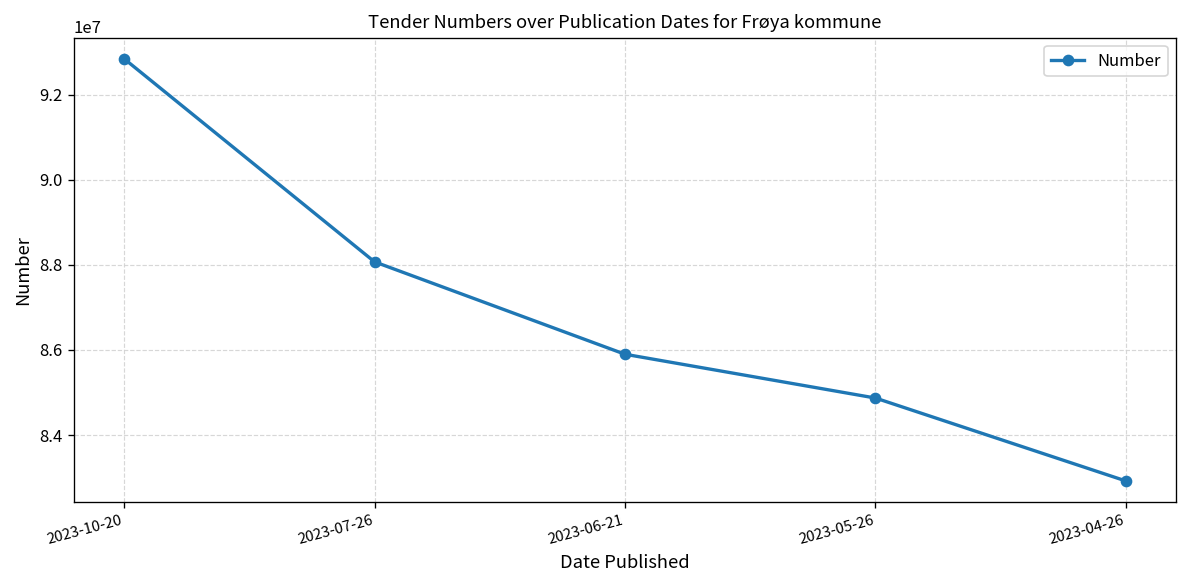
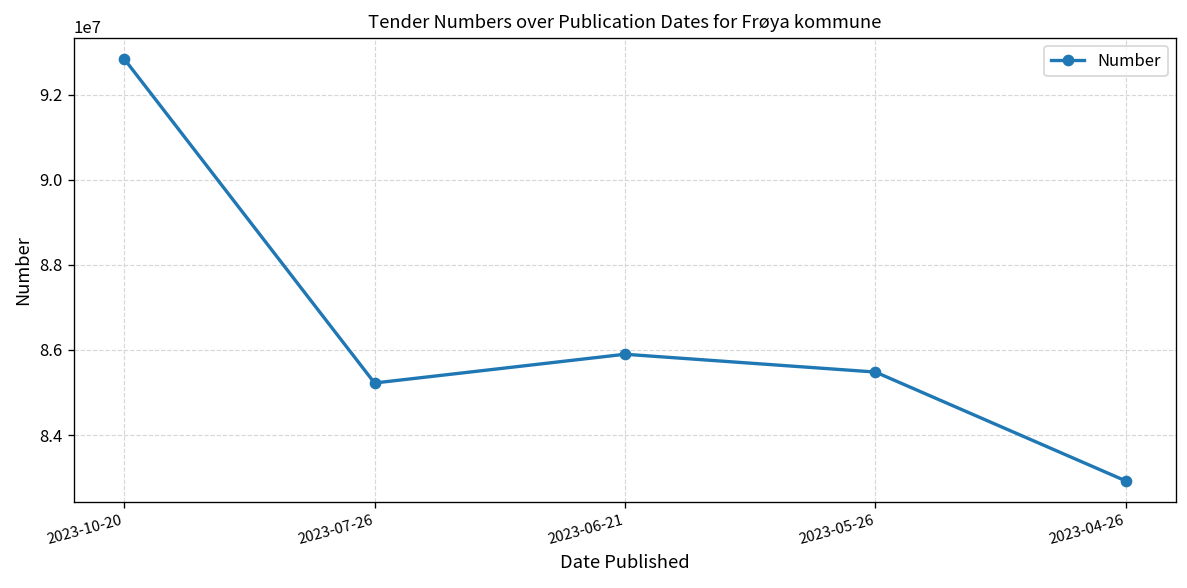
  {
    "2023-10-20": 92900000,
-   "2023-07-26": 88100000,
+   "2023-07-26": 85200000,
    "2023-06-21": 85900000,
-   "2023-05-26": 84900000,
+   "2023-05-26": 85500000,
    "2023-04-26": 82900000
  }
